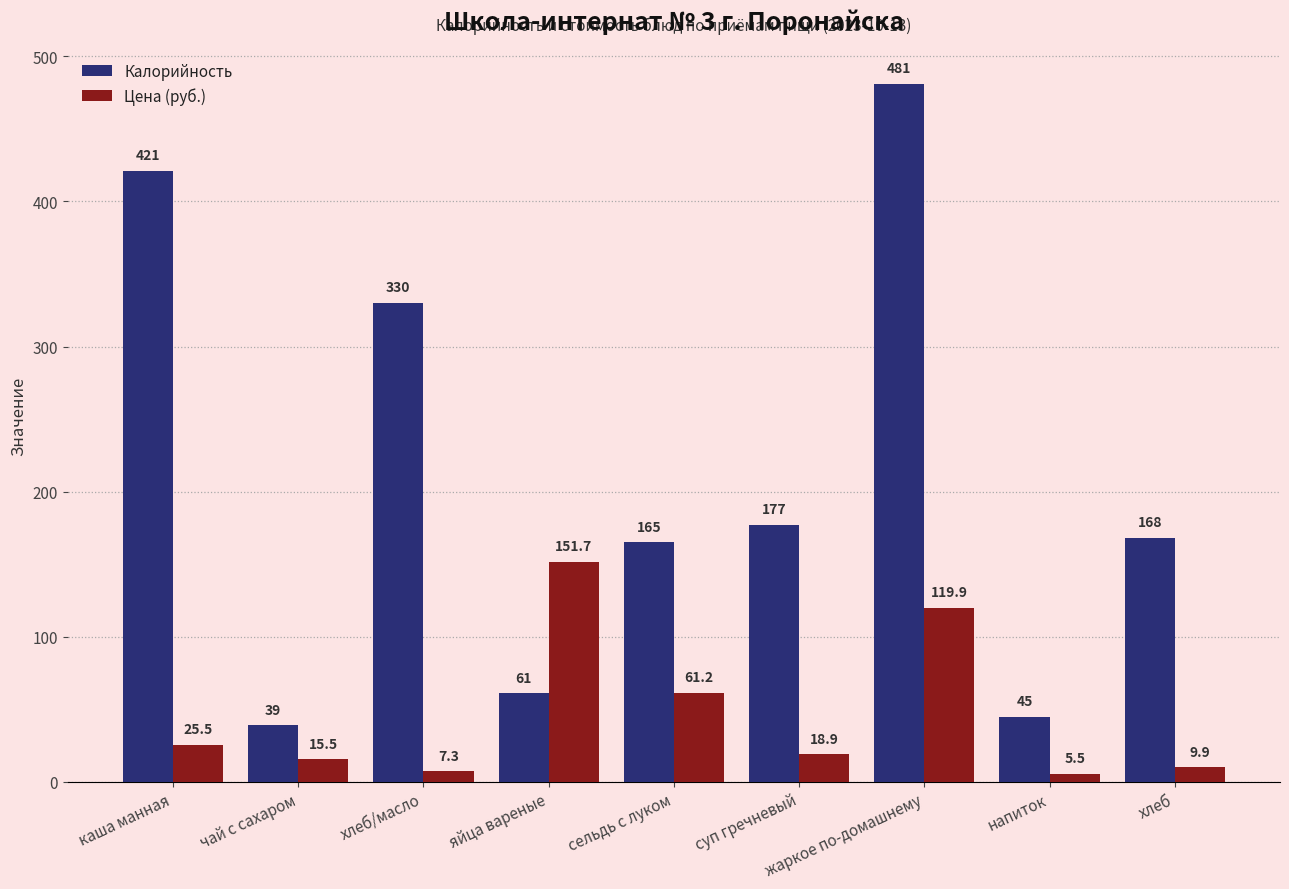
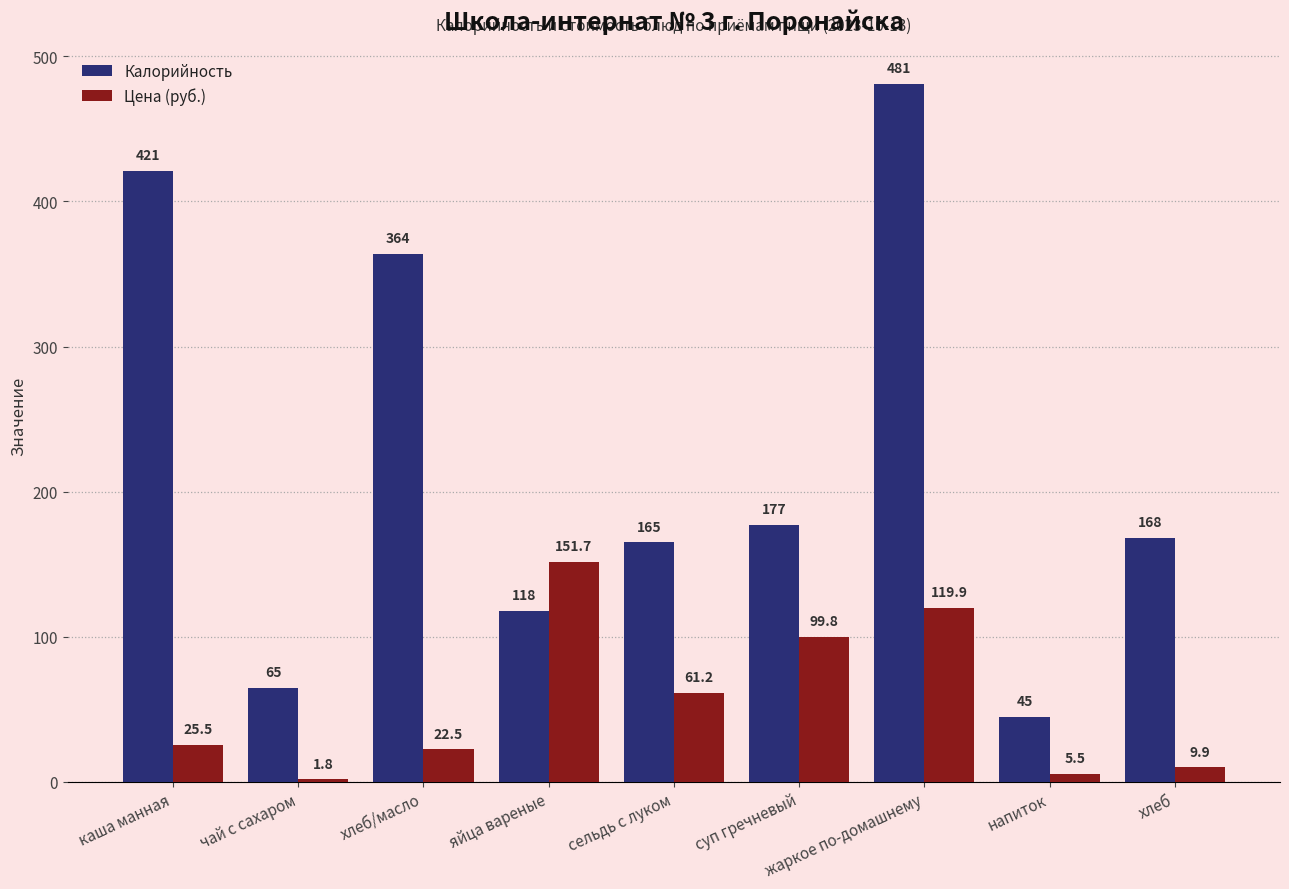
  {
    "Калорийность": {
      "каша манная": 421,
-     "чай с сахаром": 39,
-     "хлеб/масло": 330,
-     "яйца вареные": 61,
+     "чай с сахаром": 65,
+     "хлеб/масло": 364,
+     "яйца вареные": 118,
      "сельдь с луком": 165,
      "суп гречневый": 177,
      "жаркое по-домашнему": 481,
      "напиток": 45,
      "хлеб": 168
    },
    "Цена (руб.)": {
      "каша манная": 25.5,
-     "чай с сахаром": 15.5,
-     "хлеб/масло": 7.3,
+     "чай с сахаром": 1.8,
+     "хлеб/масло": 22.5,
      "яйца вареные": 151.7,
      "сельдь с луком": 61.2,
-     "суп гречневый": 18.9,
+     "суп гречневый": 99.8,
      "жаркое по-домашнему": 119.9,
      "напиток": 5.5,
      "хлеб": 9.9
    }
  }
